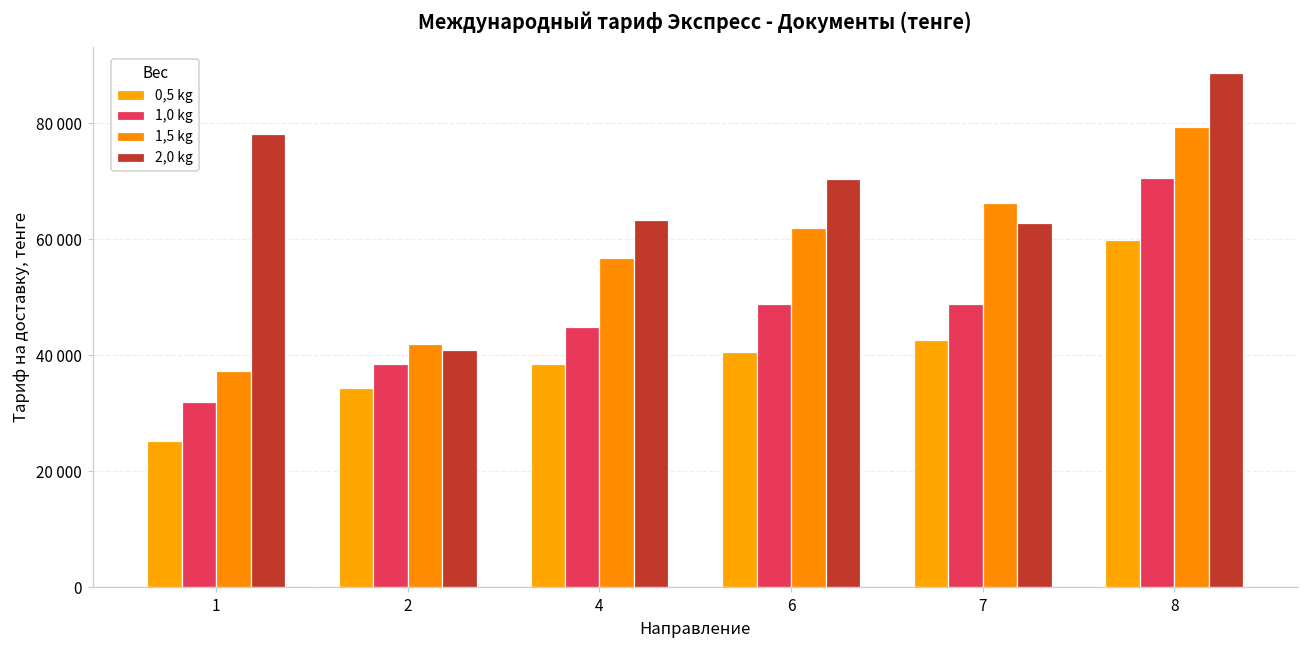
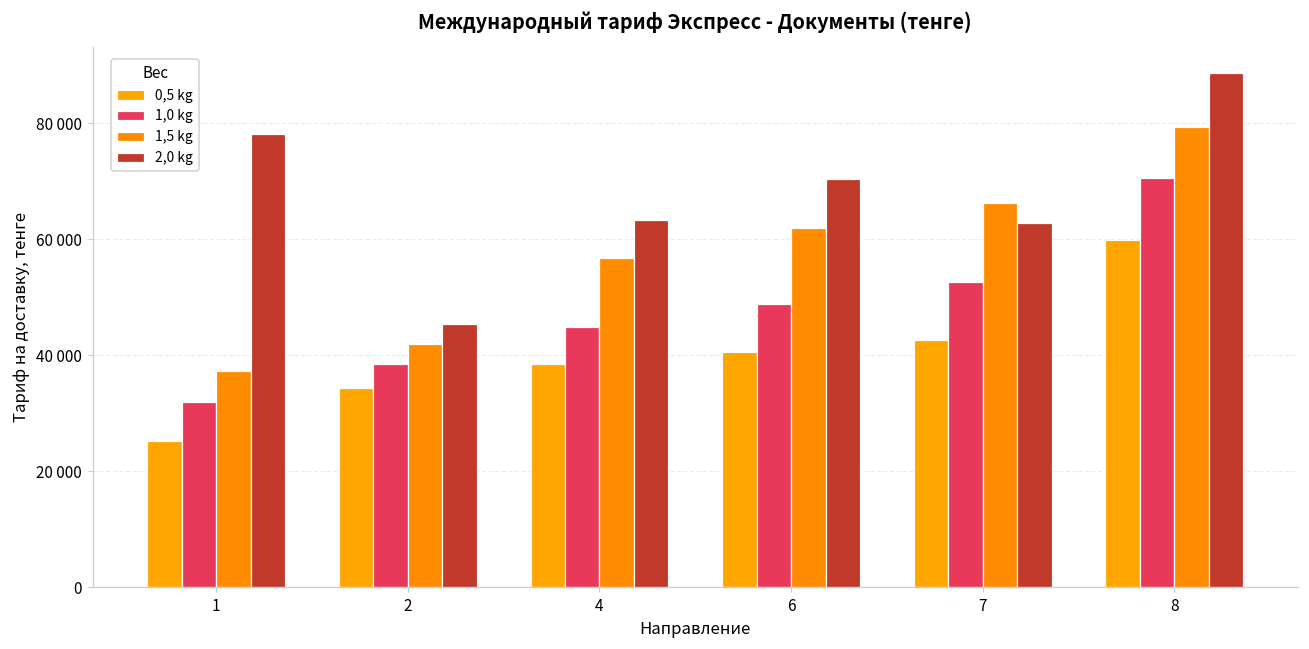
  {
    "1,0 kg": {
      "1": 32000,
      "2": 38000,
      "4": 45000,
      "6": 49000,
-     "7": 49000,
+     "7": 53000,
      "8": 71000
    },
    "2,0 kg": {
      "1": 78000,
-     "2": 41000,
+     "2": 45000,
      "4": 63000,
      "6": 70000,
      "7": 63000,
      "8": 89000
    }
  }
